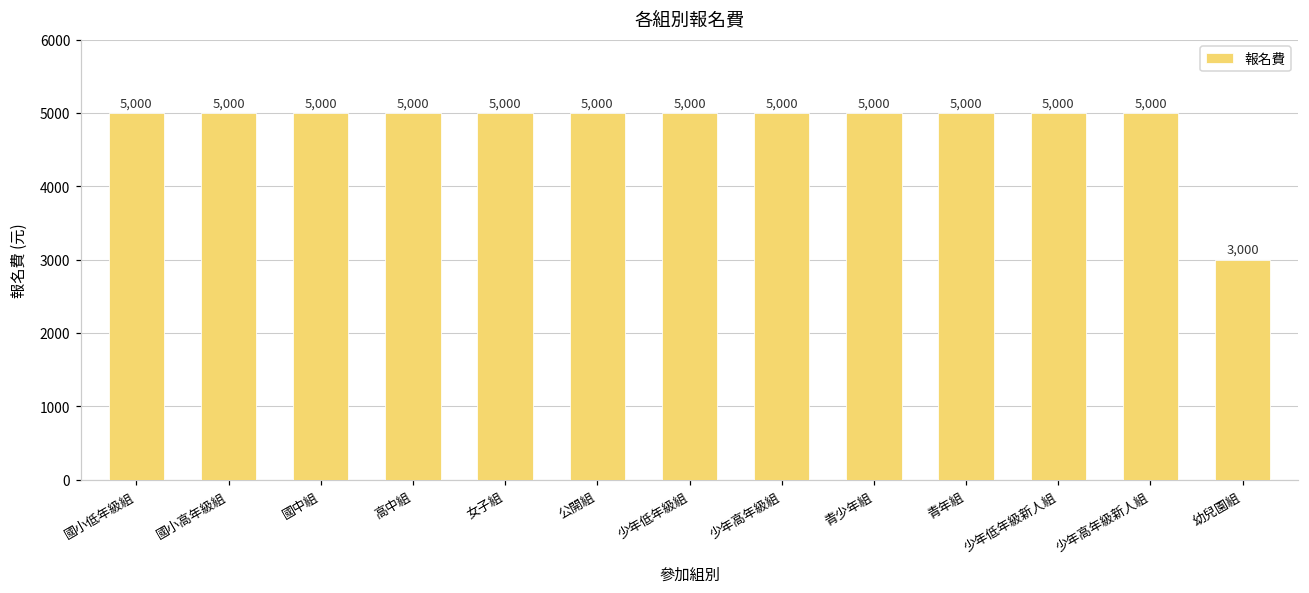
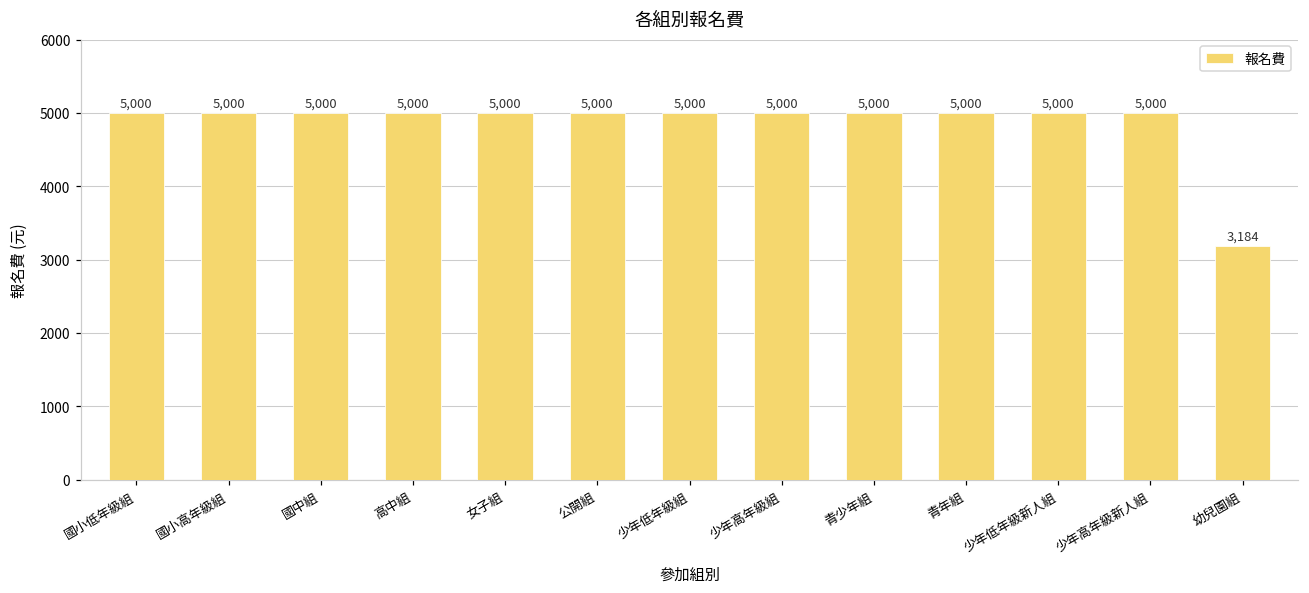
  {
    "國小低年級組": "5,000",
    "國小高年級組": "5,000",
    "國中組": "5,000",
    "高中組": "5,000",
    "女子組": "5,000",
    "公開組": "5,000",
    "少年低年級組": "5,000",
    "少年高年級組": "5,000",
    "青少年組": "5,000",
    "青年組": "5,000",
    "少年低年級新人組": "5,000",
    "少年高年級新人組": "5,000",
-   "幼兒園組": "3,000"
+   "幼兒園組": "3,184"
  }
